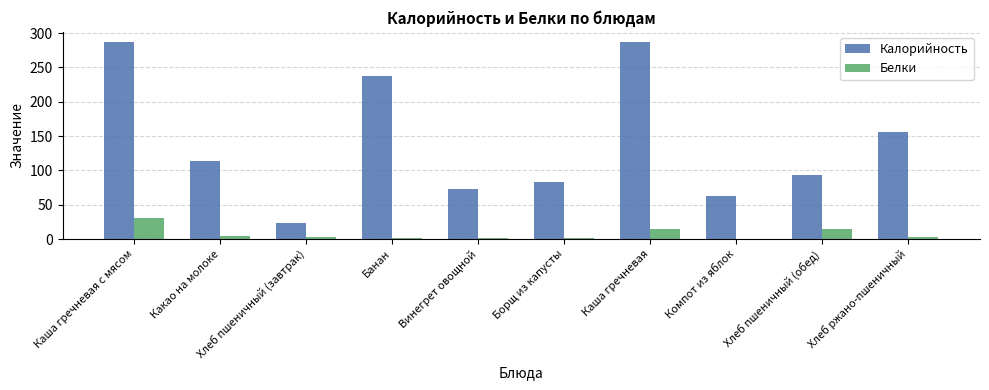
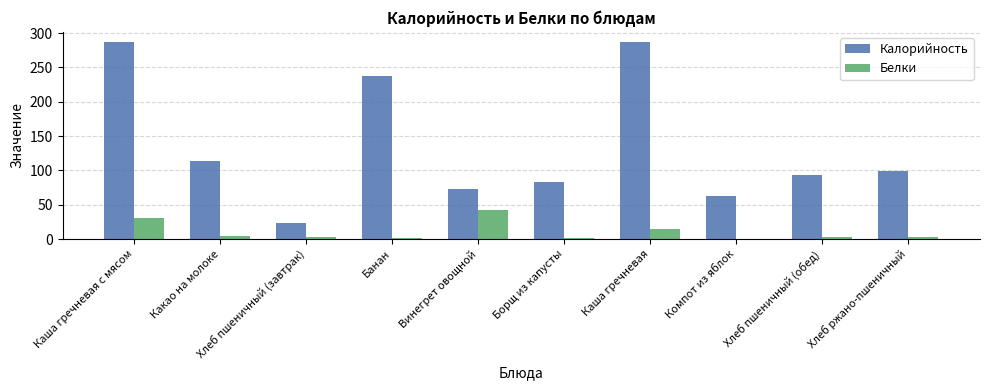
  {
    "Калорийность": {
      "Каша гречневая с мясом": 290,
      "Какао на молоке": 110,
      "Хлеб пшеничный (завтрак)": 20,
      "Банан": 240,
      "Винегрет овощной": 70,
      "Борщ из капусты": 80,
      "Каша гречневая": 290,
      "Компот из яблок": 60,
      "Хлеб пшеничный (обед)": 90,
-     "Хлеб ржано-пшеничный": 160
+     "Хлеб ржано-пшеничный": 100
    },
    "Белки": {
      "Каша гречневая с мясом": 30,
      "Какао на молоке": 0,
-     "Винегрет овощной": 0,
+     "Винегрет овощной": 40,
      "Каша гречневая": 10,
-     "Хлеб пшеничный (обед)": 20
+     "Хлеб пшеничный (обед)": 0
    }
  }
